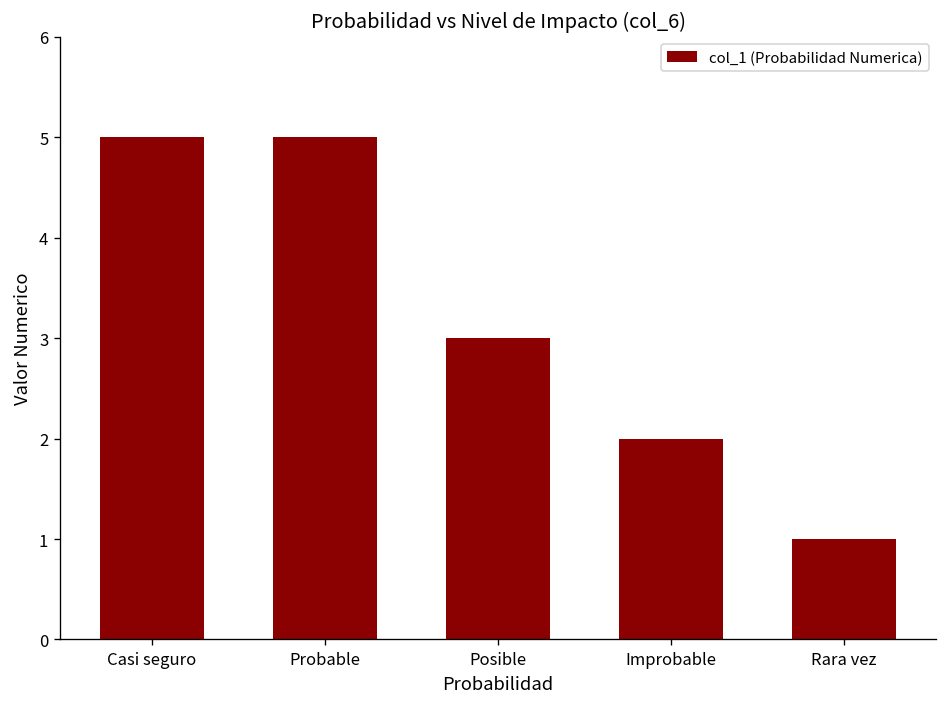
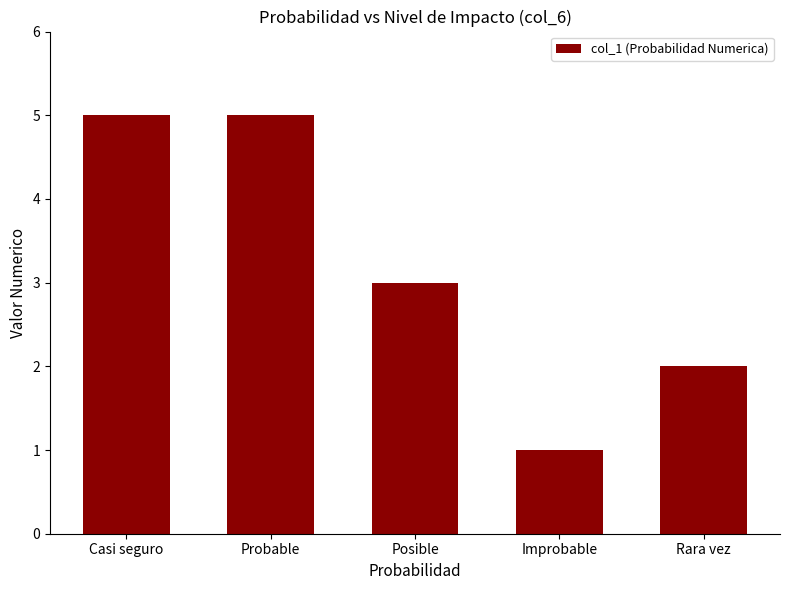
  {
    "Casi seguro": 5,
    "Probable": 5,
    "Posible": 3,
-   "Improbable": 2,
-   "Rara vez": 1
+   "Improbable": 1,
+   "Rara vez": 2
  }
